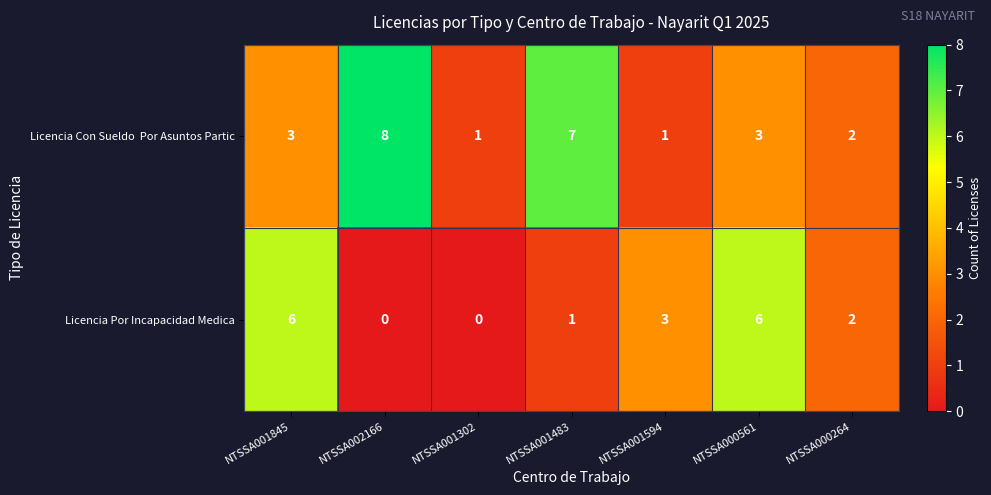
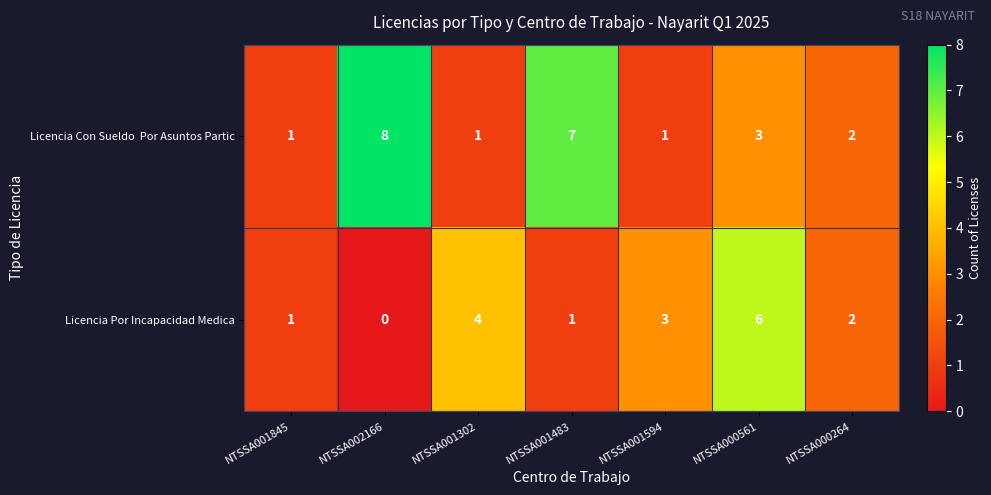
  {
    "Licencia Con Sueldo Por Asuntos Partic": {
-     "NTSSA001845": 3,
+     "NTSSA001845": 1,
      "NTSSA002166": 8,
      "NTSSA001302": 1,
      "NTSSA001483": 7,
      "NTSSA001594": 1,
      "NTSSA000561": 3,
      "NTSSA000264": 2
    },
    "Licencia Por Incapacidad Medica": {
-     "NTSSA001845": 6,
+     "NTSSA001845": 1,
      "NTSSA002166": 0,
-     "NTSSA001302": 0,
+     "NTSSA001302": 4,
      "NTSSA001483": 1,
      "NTSSA001594": 3,
      "NTSSA000561": 6,
      "NTSSA000264": 2
    }
  }
